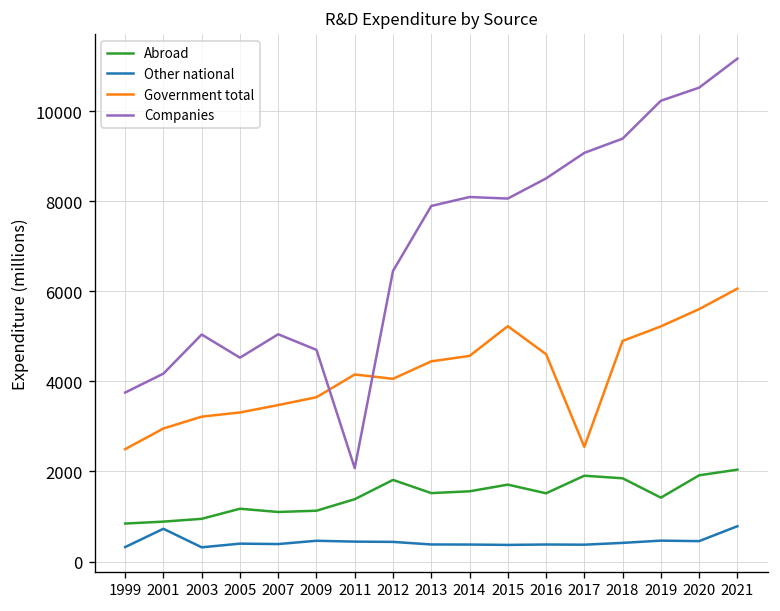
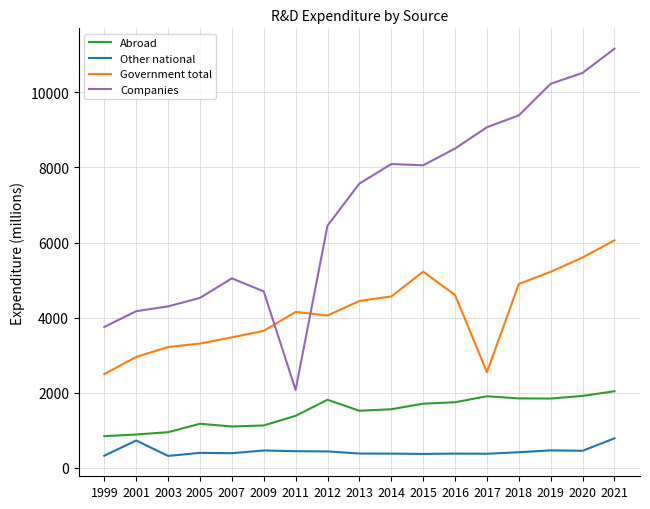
  {
    "Abroad": {
      "1999": 800,
      "2001": 900,
      "2003": 900,
      "2005": 1200,
      "2007": 1100,
      "2009": 1100,
      "2011": 1400,
      "2012": 1800,
      "2013": 1500,
      "2014": 1600,
      "2015": 1700,
-     "2016": 1500,
+     "2016": 1700,
      "2017": 1900,
      "2018": 1800,
-     "2019": 1400,
+     "2019": 1800,
      "2020": 1900,
      "2021": 2000
    },
    "Other national": {
      "1999": 300,
      "2001": 700,
      "2003": 300,
      "2005": 400,
      "2007": 400,
      "2009": 500,
      "2011": 400,
      "2012": 400,
      "2013": 400,
      "2014": 400,
      "2015": 400,
      "2016": 400,
      "2017": 400,
      "2018": 400,
      "2019": 500,
      "2020": 500,
      "2021": 800
    },
    "Government total": {
      "1999": 2500,
      "2001": 3000,
      "2003": 3200,
      "2005": 3300,
      "2007": 3500,
      "2009": 3600,
      "2011": 4200,
      "2012": 4100,
      "2013": 4400,
      "2014": 4600,
      "2015": 5200,
      "2016": 4600,
      "2017": 2500,
      "2018": 4900,
      "2019": 5200,
      "2020": 5600,
      "2021": 6100
    },
    "Companies": {
      "1999": 3800,
      "2001": 4200,
-     "2003": 5000,
+     "2003": 4300,
      "2005": 4500,
      "2007": 5000,
      "2009": 4700,
      "2011": 2100,
      "2012": 6500,
-     "2013": 7900,
+     "2013": 7600,
      "2014": 8100,
      "2015": 8100,
      "2016": 8500,
      "2017": 9100,
      "2018": 9400,
      "2019": 10200,
      "2020": 10500,
      "2021": 11200
    }
  }
